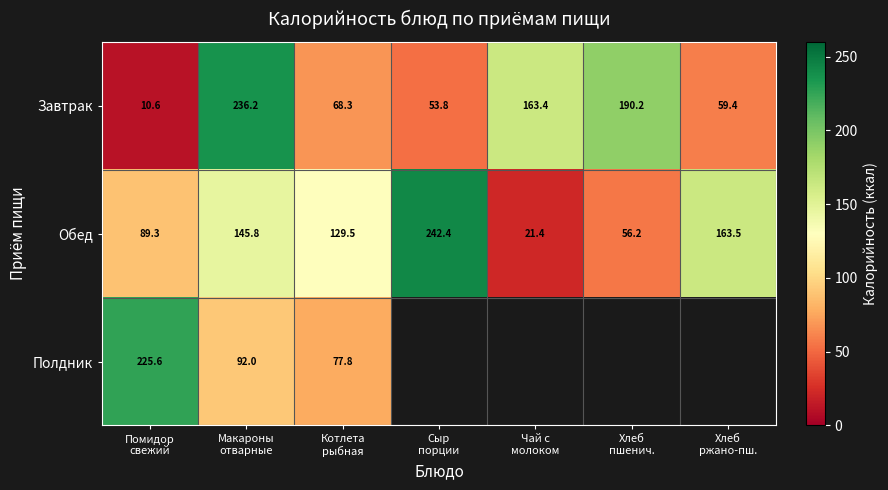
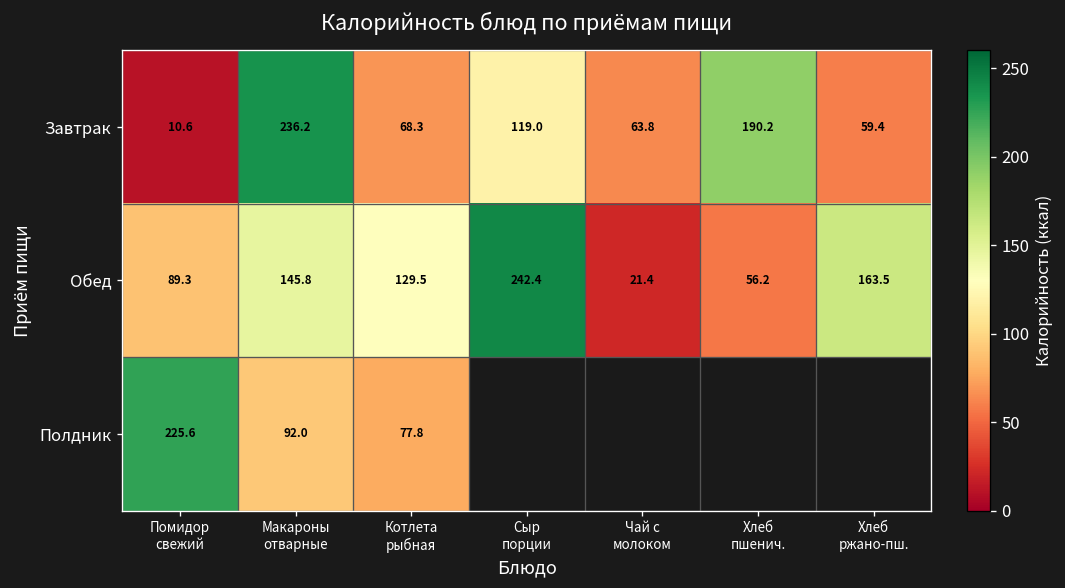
  {
    "Завтрак": {
      "Помидор свежий": 10.6,
      "Макароны отварные": 236.2,
      "Котлета рыбная": 68.3,
-     "Сыр порции": 53.8,
-     "Чай с молоком": 163.4,
+     "Сыр порции": 119.0,
+     "Чай с молоком": 63.8,
      "Хлеб пшенич.": 190.2,
      "Хлеб ржано-пш.": 59.4
    },
    "Обед": {
      "Помидор свежий": 89.3,
      "Макароны отварные": 145.8,
      "Котлета рыбная": 129.5,
      "Сыр порции": 242.4,
      "Чай с молоком": 21.4,
      "Хлеб пшенич.": 56.2,
      "Хлеб ржано-пш.": 163.5
    },
    "Полдник": {
      "Помидор свежий": 225.6,
      "Макароны отварные": 92.0,
      "Котлета рыбная": 77.8
    }
  }
